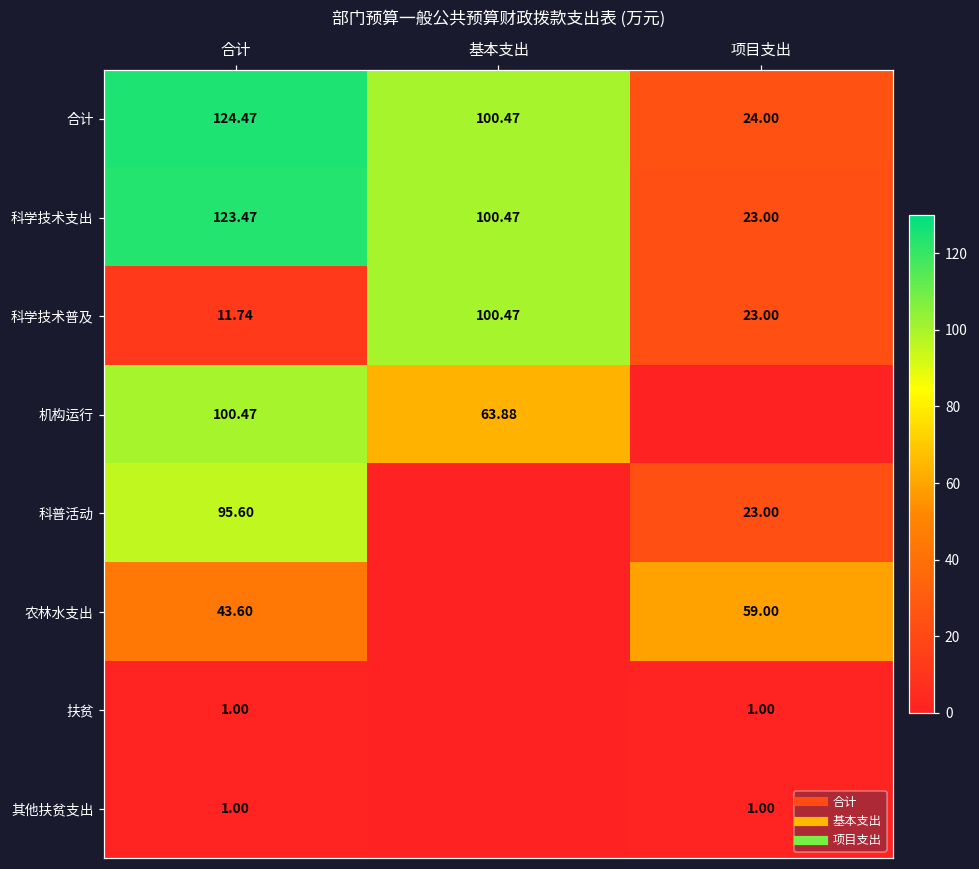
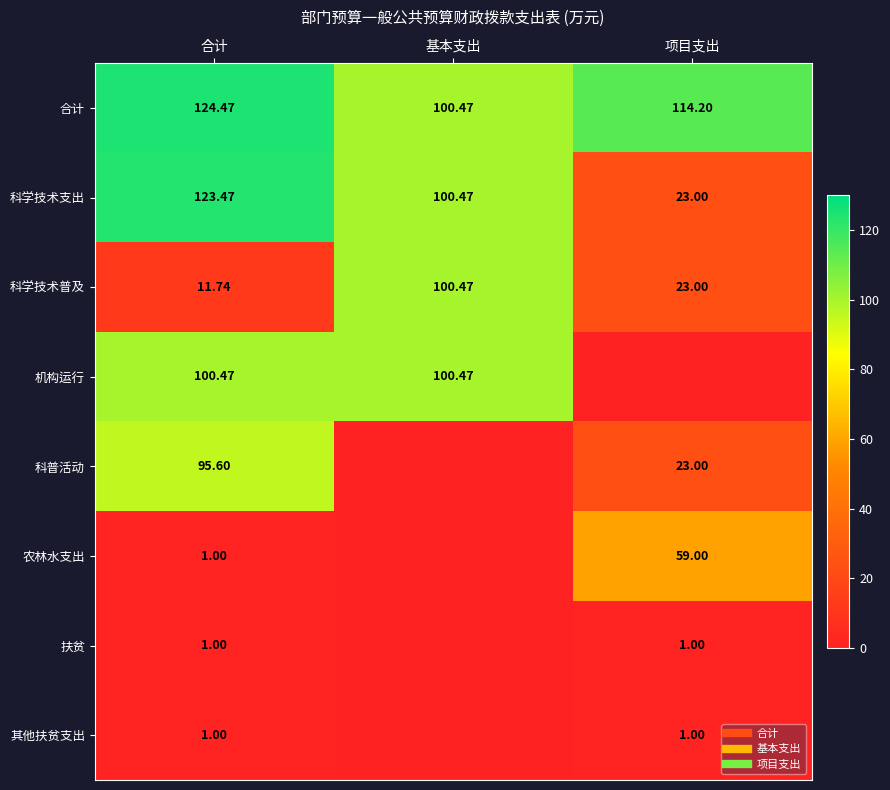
  {
    "合计": {
      "合计": 124.47,
      "基本支出": 100.47,
-     "项目支出": 24.00
+     "项目支出": 114.20
    },
    "科学技术支出": {
      "合计": 123.47,
      "基本支出": 100.47,
      "项目支出": 23.00
    },
    "科学技术普及": {
      "合计": 11.74,
      "基本支出": 100.47,
      "项目支出": 23.00
    },
    "机构运行": {
      "合计": 100.47,
-     "基本支出": 63.88
+     "基本支出": 100.47
    },
    "科普活动": {
      "合计": 95.60,
      "项目支出": 23.00
    },
    "农林水支出": {
-     "合计": 43.60,
+     "合计": 1.00,
      "项目支出": 59.00
    },
    "扶贫": {
      "合计": 1.00,
      "项目支出": 1.00
    },
    "其他扶贫支出": {
      "合计": 1.00,
      "项目支出": 1.00
    }
  }
